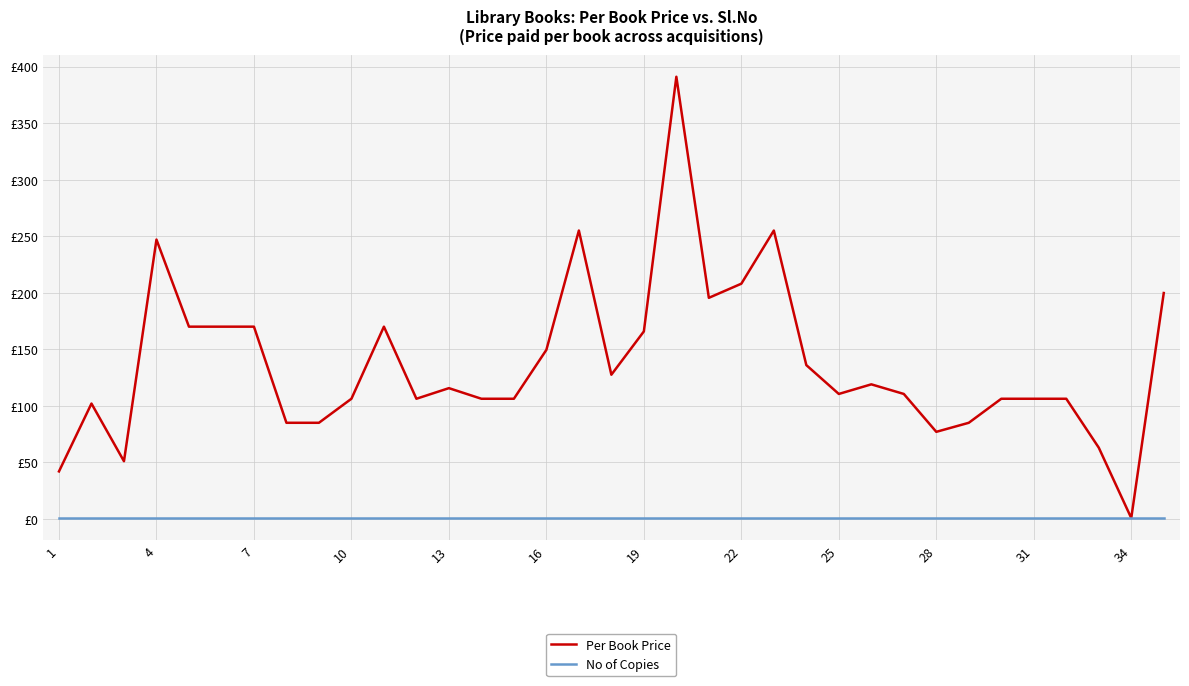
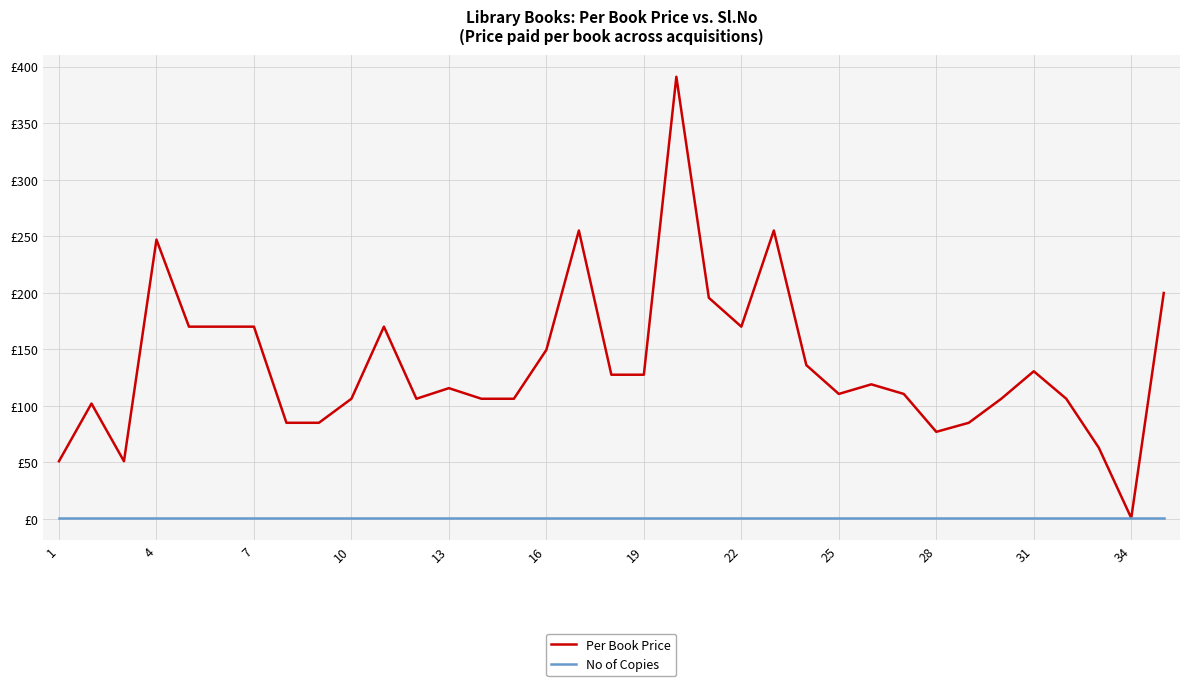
  {
    "Per Book Price": {
-     "1": "£42",
+     "1": "£51",
      "4": "£247",
      "7": "£170",
      "10": "£106",
      "13": "£116",
      "16": "£150",
-     "19": "£166",
-     "22": "£208",
+     "19": "£128",
+     "22": "£170",
      "25": "£111",
      "28": "£77",
-     "31": "£106"
+     "31": "£131"
    },
    "No of Copies": {
      "1": "£1",
      "4": "£1",
      "7": "£1",
      "10": "£1",
      "13": "£1",
      "16": "£1",
      "19": "£1",
      "22": "£1",
      "25": "£1",
      "28": "£1",
      "31": "£1"
    }
  }
